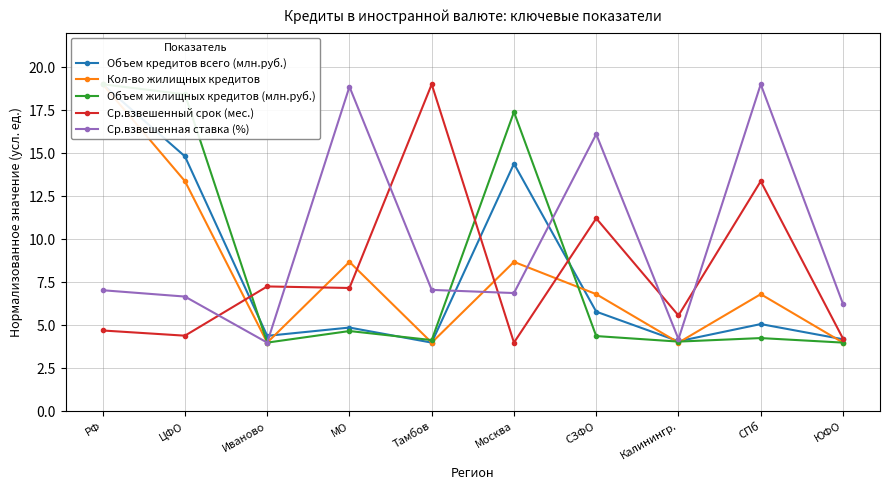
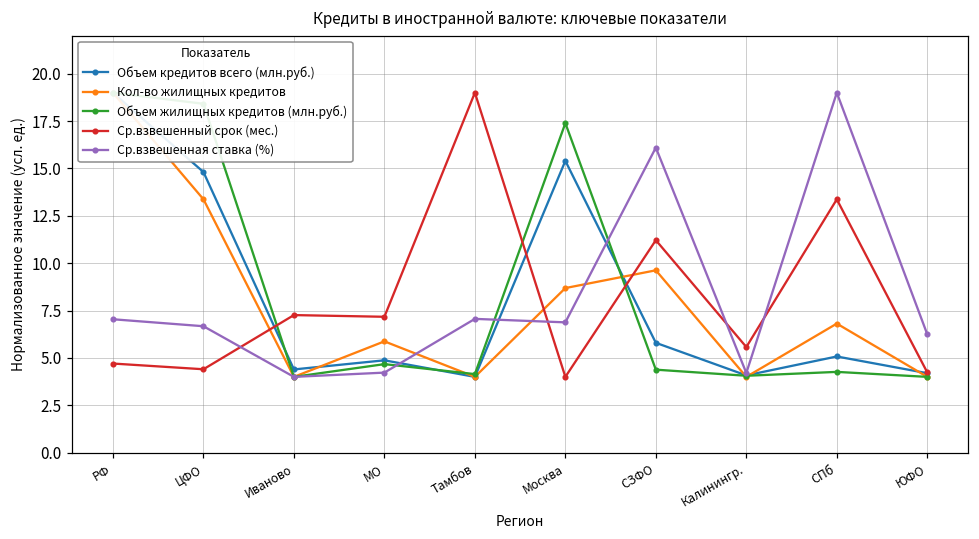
  {
    "Объем кредитов всего (млн.руб.)": {
      "ЦФО": 14.8,
      "Иваново": 4.4,
      "МО": 4.9,
-     "Москва": 14.4,
+     "Москва": 15.4,
      "СЗФО": 5.8,
      "СПб": 5.1
    },
    "Кол-во жилищных кредитов": {
      "ЦФО": 13.4,
-     "МО": 8.7,
+     "МО": 5.9,
      "Москва": 8.7,
-     "СЗФО": 6.8,
+     "СЗФО": 9.6,
      "СПб": 6.8
    },
    "Объем жилищных кредитов (млн.руб.)": {
      "МО": 4.7,
      "Москва": 17.4,
      "СЗФО": 4.4,
      "СПб": 4.3
    },
    "Ср.взвешенный срок (мес.)": {
      "РФ": 4.7,
      "ЦФО": 4.4,
      "Иваново": 7.3,
      "МО": 7.2,
      "Тамбов": 19.0,
      "Москва": 4.0,
      "СЗФО": 11.2,
      "Калинингр.": 5.6,
      "СПб": 13.4
    },
    "Ср.взвешенная ставка (%)": {
      "РФ": 7.0,
      "ЦФО": 6.7,
-     "МО": 18.9,
+     "МО": 4.2,
      "Тамбов": 7.1,
      "Москва": 6.9,
      "СЗФО": 16.1,
      "СПб": 19.0,
      "ЮФО": 6.2
    }
  }
